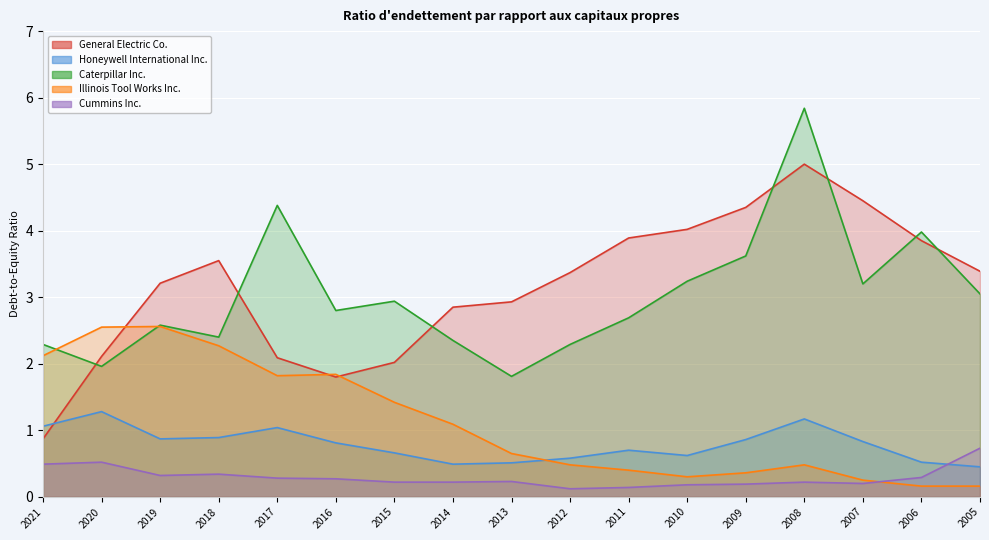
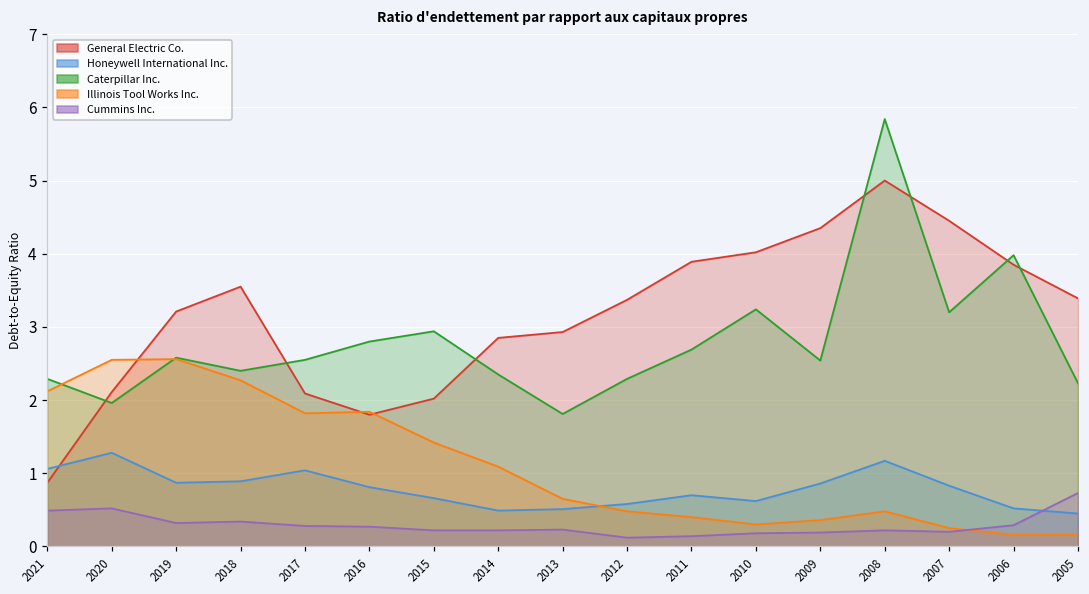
  {
    "Caterpillar Inc.": {
      "2021": 2.3,
      "2020": 2.0,
      "2018": 2.4,
-     "2017": 4.4,
+     "2017": 2.6,
      "2016": 2.8,
      "2015": 2.9,
      "2014": 2.4,
      "2013": 1.8,
      "2012": 2.3,
      "2011": 2.7,
      "2010": 3.2,
-     "2009": 3.6,
+     "2009": 2.5,
      "2008": 5.8,
      "2007": 3.2,
      "2006": 4.0,
-     "2005": 3.1
+     "2005": 2.2
    }
  }
